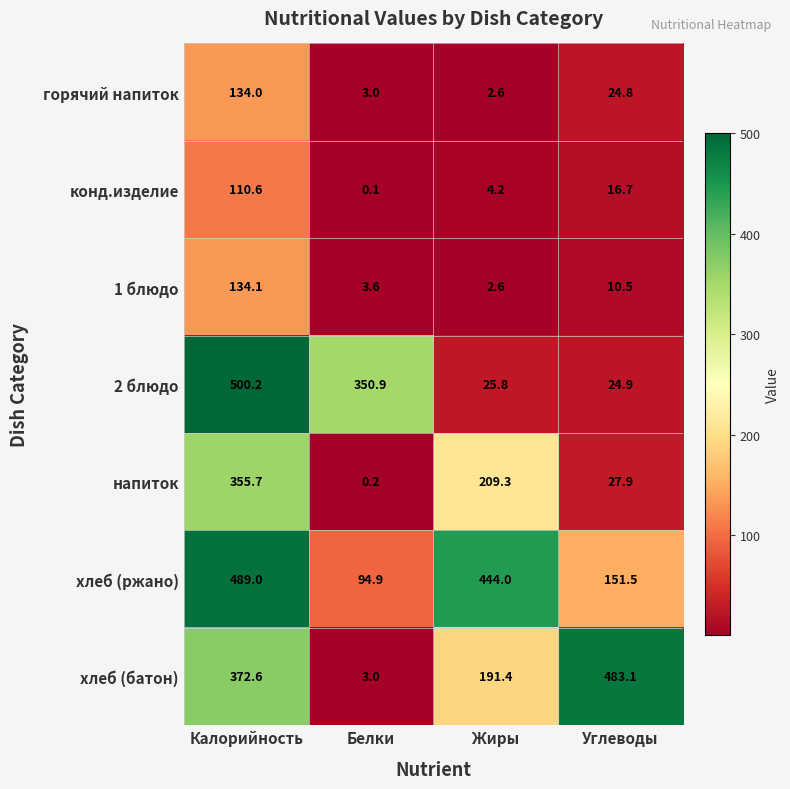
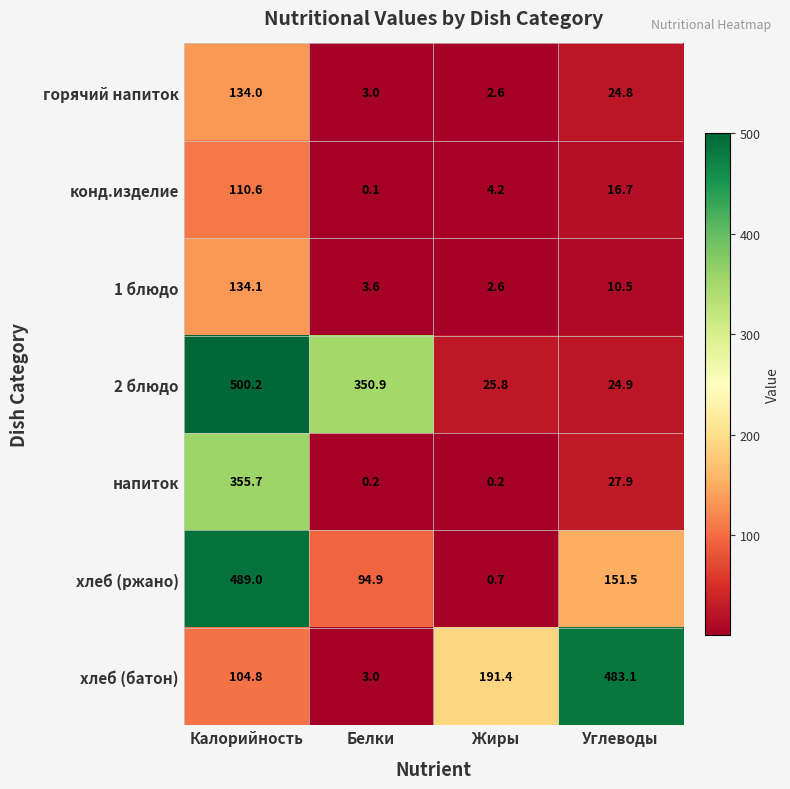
  {
    "горячий напиток": {
      "Калорийность": 134.0,
      "Белки": 3.0,
      "Жиры": 2.6,
      "Углеводы": 24.8
    },
    "конд.изделие": {
      "Калорийность": 110.6,
      "Белки": 0.1,
      "Жиры": 4.2,
      "Углеводы": 16.7
    },
    "1 блюдо": {
      "Калорийность": 134.1,
      "Белки": 3.6,
      "Жиры": 2.6,
      "Углеводы": 10.5
    },
    "2 блюдо": {
      "Калорийность": 500.2,
      "Белки": 350.9,
      "Жиры": 25.8,
      "Углеводы": 24.9
    },
    "напиток": {
      "Калорийность": 355.7,
      "Белки": 0.2,
-     "Жиры": 209.3,
+     "Жиры": 0.2,
      "Углеводы": 27.9
    },
    "хлеб (ржано)": {
      "Калорийность": 489.0,
      "Белки": 94.9,
-     "Жиры": 444.0,
+     "Жиры": 0.7,
      "Углеводы": 151.5
    },
    "хлеб (батон)": {
-     "Калорийность": 372.6,
+     "Калорийность": 104.8,
      "Белки": 3.0,
      "Жиры": 191.4,
      "Углеводы": 483.1
    }
  }
